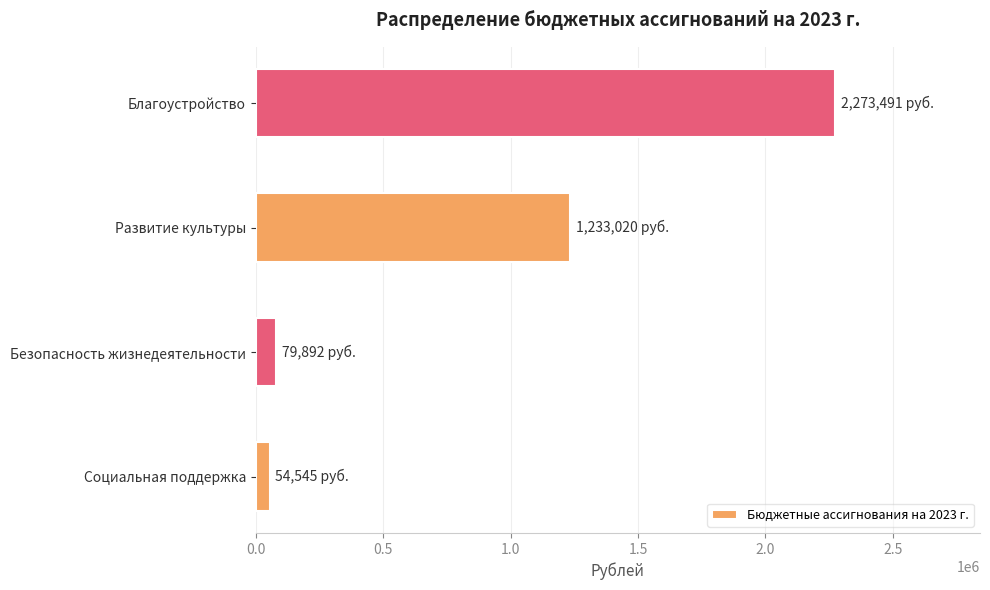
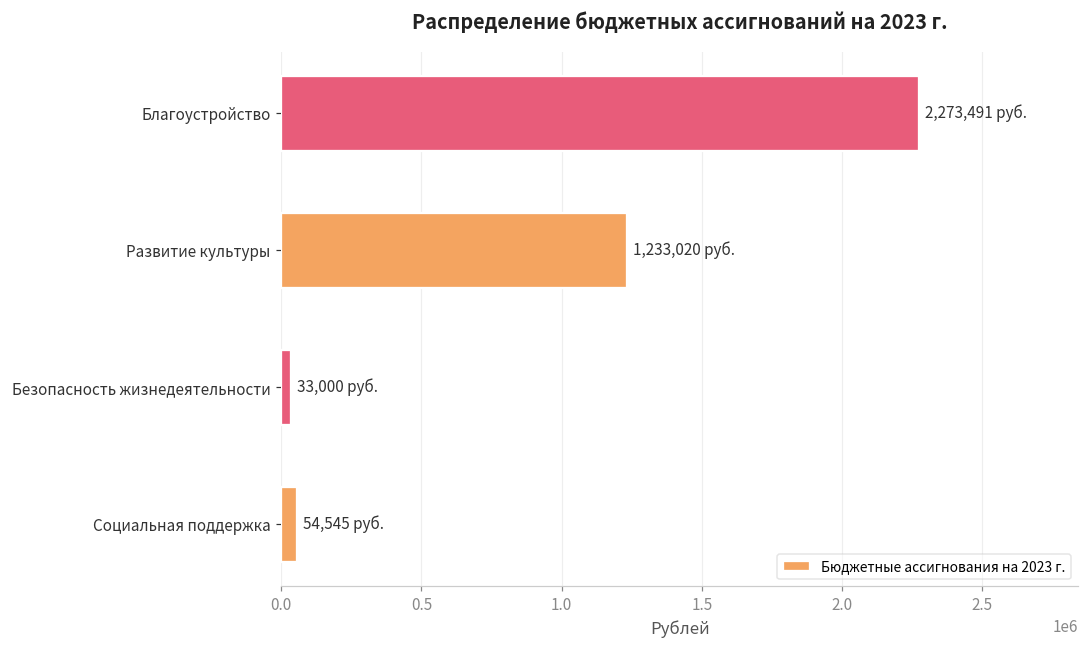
  {
    "Благоустройство": "2,273,491",
    "Развитие культуры": "1,233,020",
-   "Безопасность жизнедеятельности": "79,892",
+   "Безопасность жизнедеятельности": "33,000",
    "Социальная поддержка": "54,545"
  }
